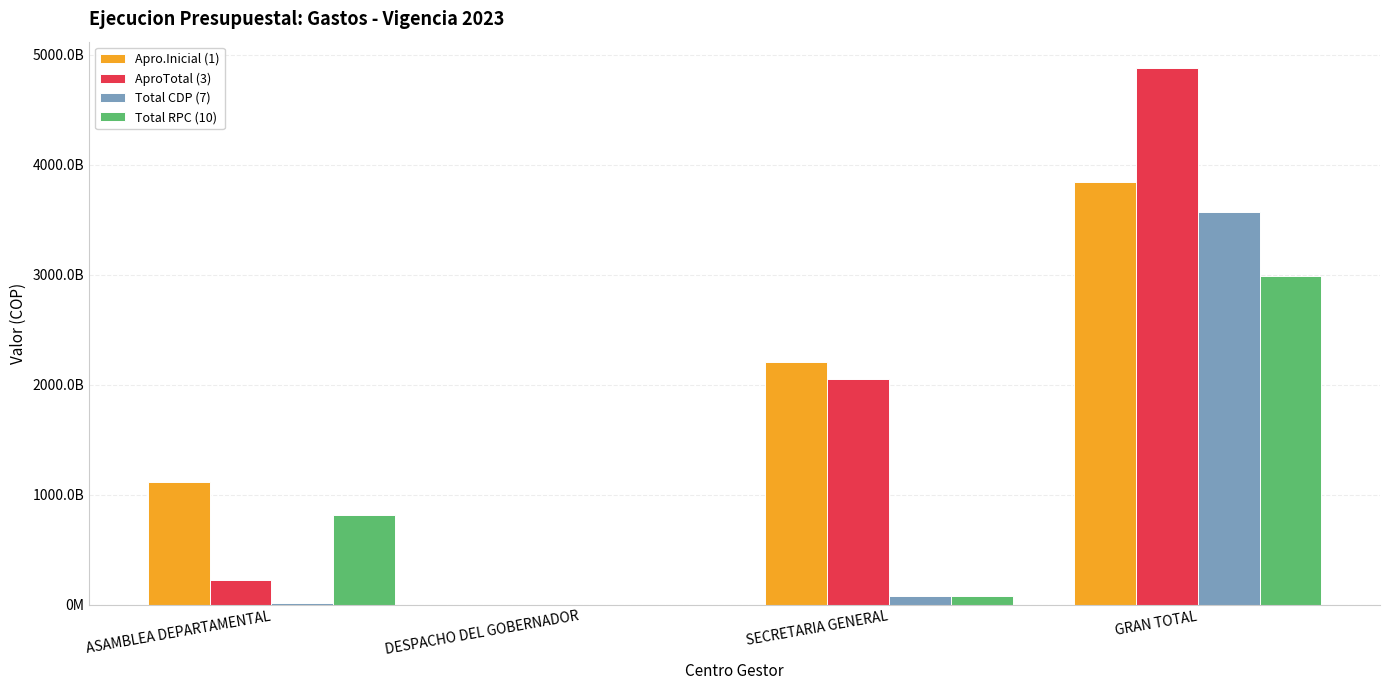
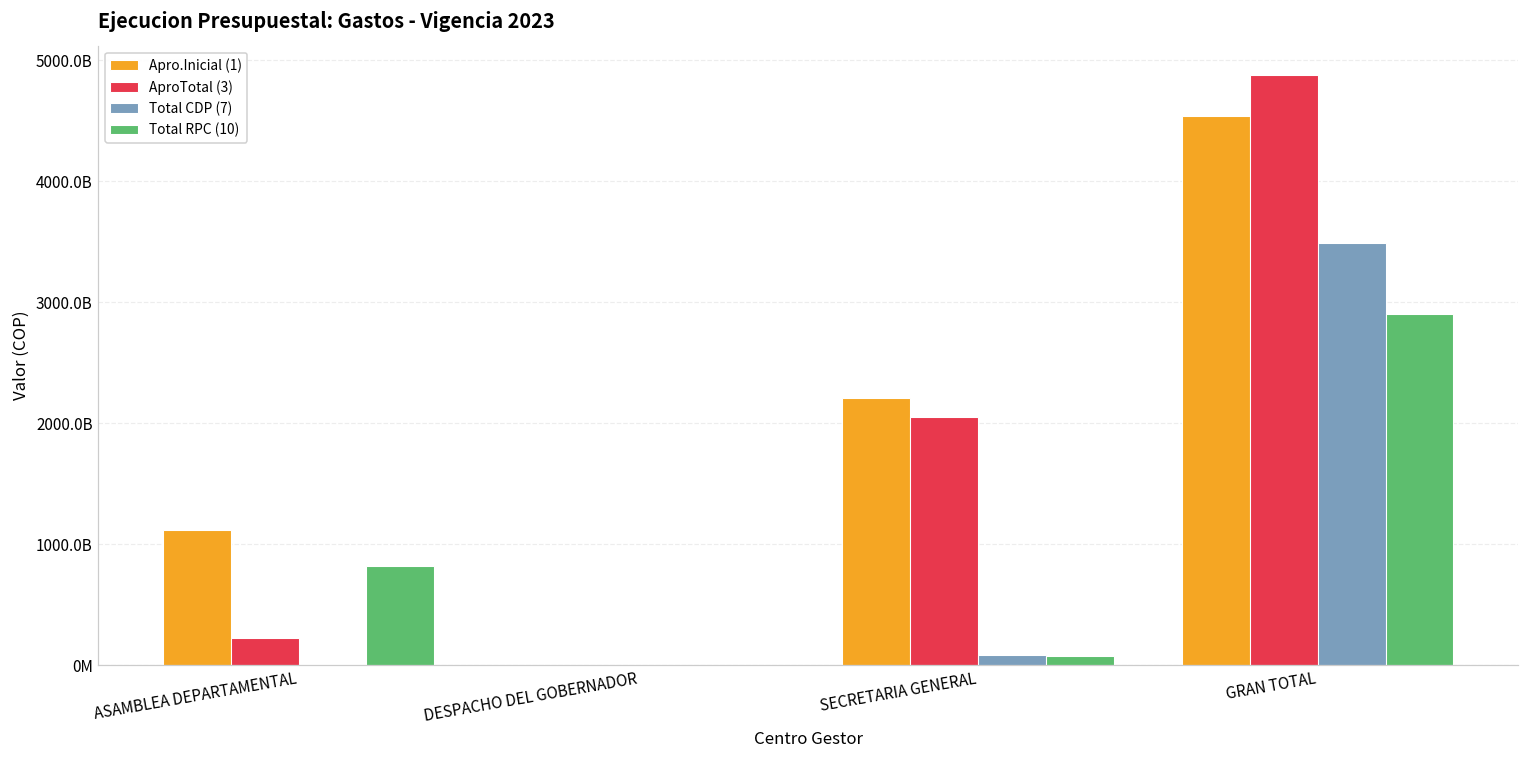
  {
    "Apro.Inicial (1)": {
      "ASAMBLEA DEPARTAMENTAL": 1120000000000,
      "SECRETARIA GENERAL": 2210000000000,
-     "GRAN TOTAL": 3850000000000
+     "GRAN TOTAL": 4540000000000
    },
    "AproTotal (3)": {
      "ASAMBLEA DEPARTAMENTAL": 230000000000,
      "SECRETARIA GENERAL": 2050000000000,
      "GRAN TOTAL": 4880000000000
    },
    "Total CDP (7)": {
      "SECRETARIA GENERAL": 80000000000,
-     "GRAN TOTAL": 3570000000000
+     "GRAN TOTAL": 3490000000000
    },
    "Total RPC (10)": {
      "ASAMBLEA DEPARTAMENTAL": 820000000000,
      "SECRETARIA GENERAL": 80000000000,
-     "GRAN TOTAL": 2990000000000
+     "GRAN TOTAL": 2900000000000
    }
  }
